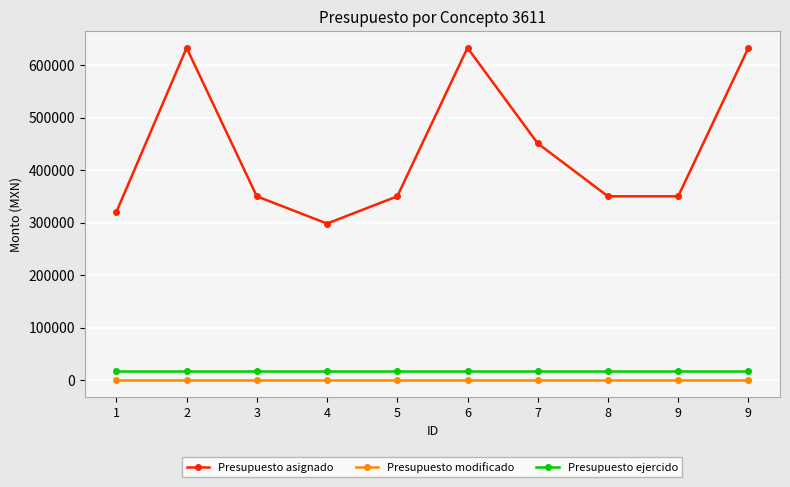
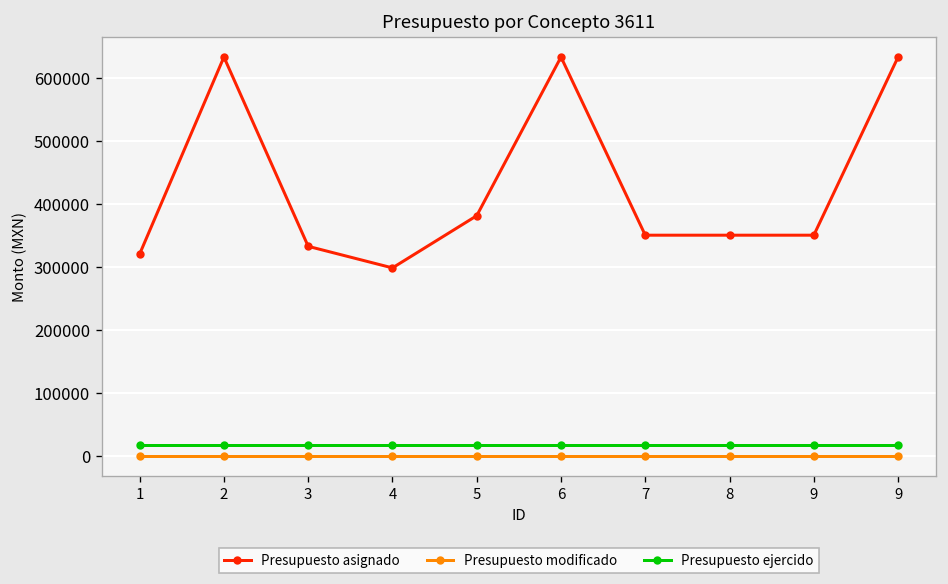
  {
    "Presupuesto asignado": {
      "1": 320000,
      "2": 630000,
-     "3": 350000,
+     "3": 330000,
      "4": 300000,
-     "5": 350000,
+     "5": 380000,
      "6": 630000,
-     "7": 450000,
+     "7": 350000,
      "8": 350000
    },
    "Presupuesto modificado": {
      "1": 0,
      "2": 0,
      "3": 0,
      "4": 0,
      "5": 0,
      "6": 0,
      "7": 0,
      "8": 0
    },
    "Presupuesto ejercido": {
      "1": 20000,
      "2": 20000,
      "3": 20000,
      "4": 20000,
      "5": 20000,
      "6": 20000,
      "7": 20000,
      "8": 20000
    }
  }
